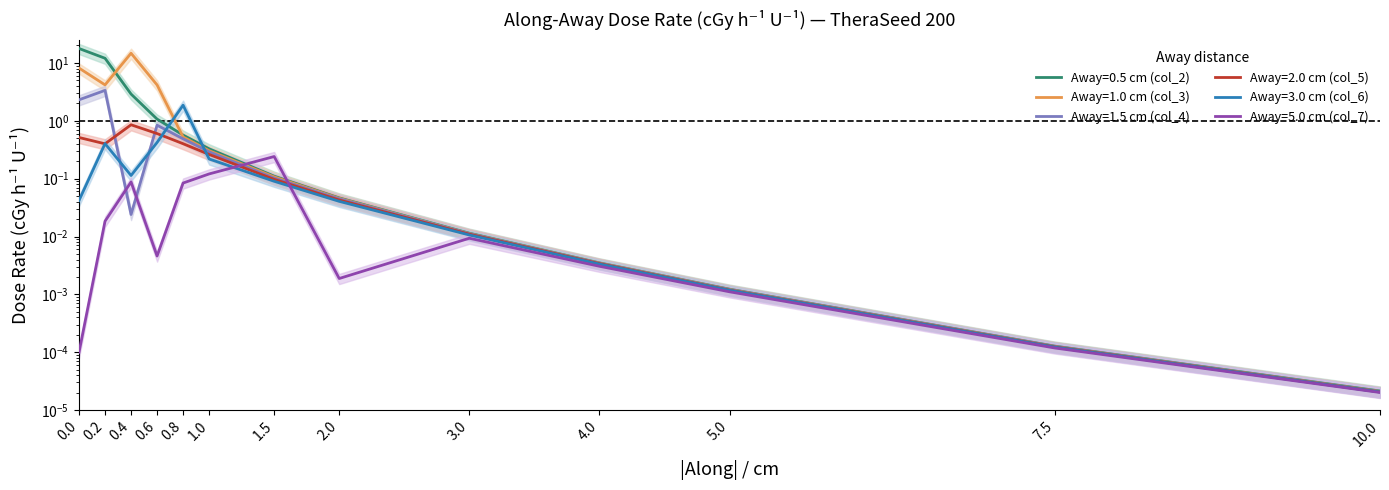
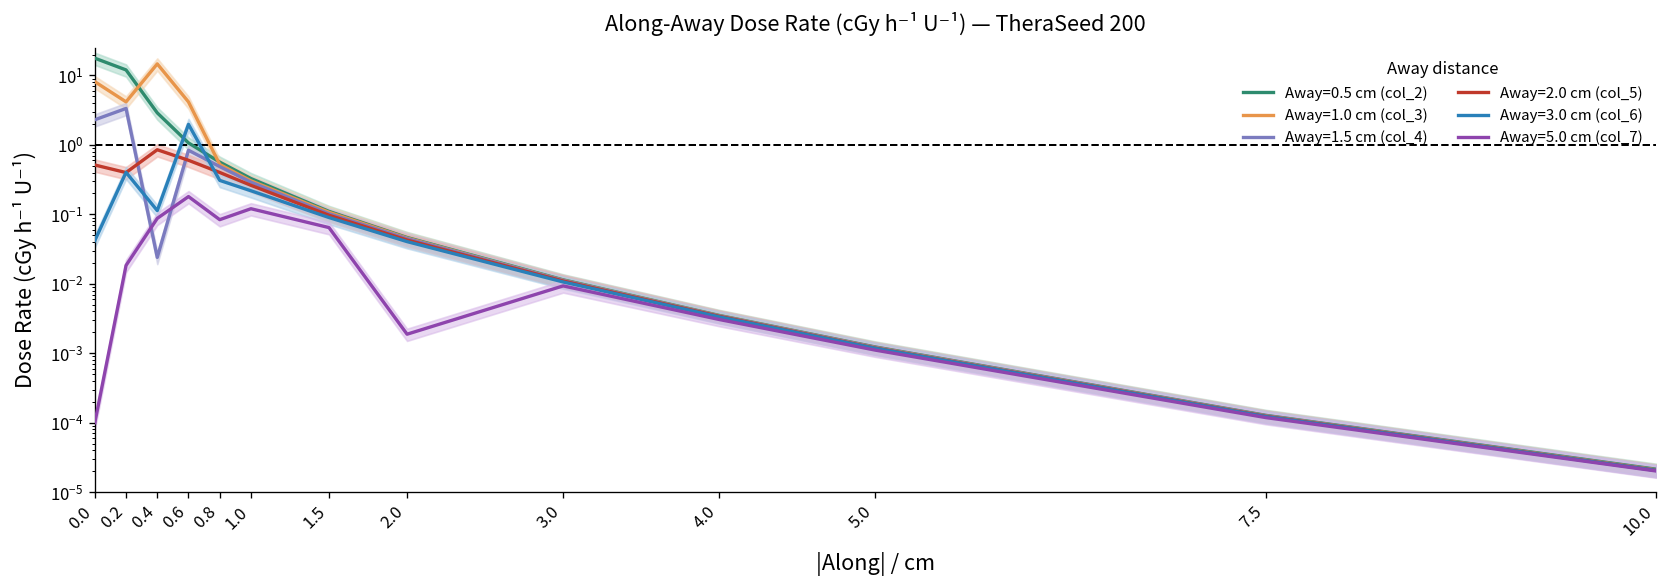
  {
    "Away=0.5 cm (col_2)": {
      "0.0": 18,
      "0.2": 12,
      "0.4": 3
    },
    "Away=1.0 cm (col_3)": {
      "0.0": 8,
      "0.4": 15,
      "0.6": 4
    },
    "Away=1.5 cm (col_4)": {
      "0.0": 2.3,
      "0.2": 3,
      "0.4": 0.024,
      "0.6": 0.8
    },
    "Away=2.0 cm (col_5)": {
      "0.0": 0.5,
      "0.4": 0.9,
      "0.6": 0.6
    },
    "Away=3.0 cm (col_6)": {
      "0.0": 0.04,
-     "0.6": 0.4,
-     "0.8": 1.9,
+     "0.6": 2.0,
+     "0.8": 0.3,
      "1.0": 0.2
    },
    "Away=5.0 cm (col_7)": {
      "0.0": 0.00010,
      "0.2": 0.018,
      "0.4": 0.09,
-     "0.6": 0.005,
+     "0.6": 0.18,
      "0.8": 0.08,
      "1.0": 0.12,
-     "1.5": 0.24,
+     "1.5": 0.06,
      "2.0": 0.002,
      "3.0": 0.009
    }
  }
